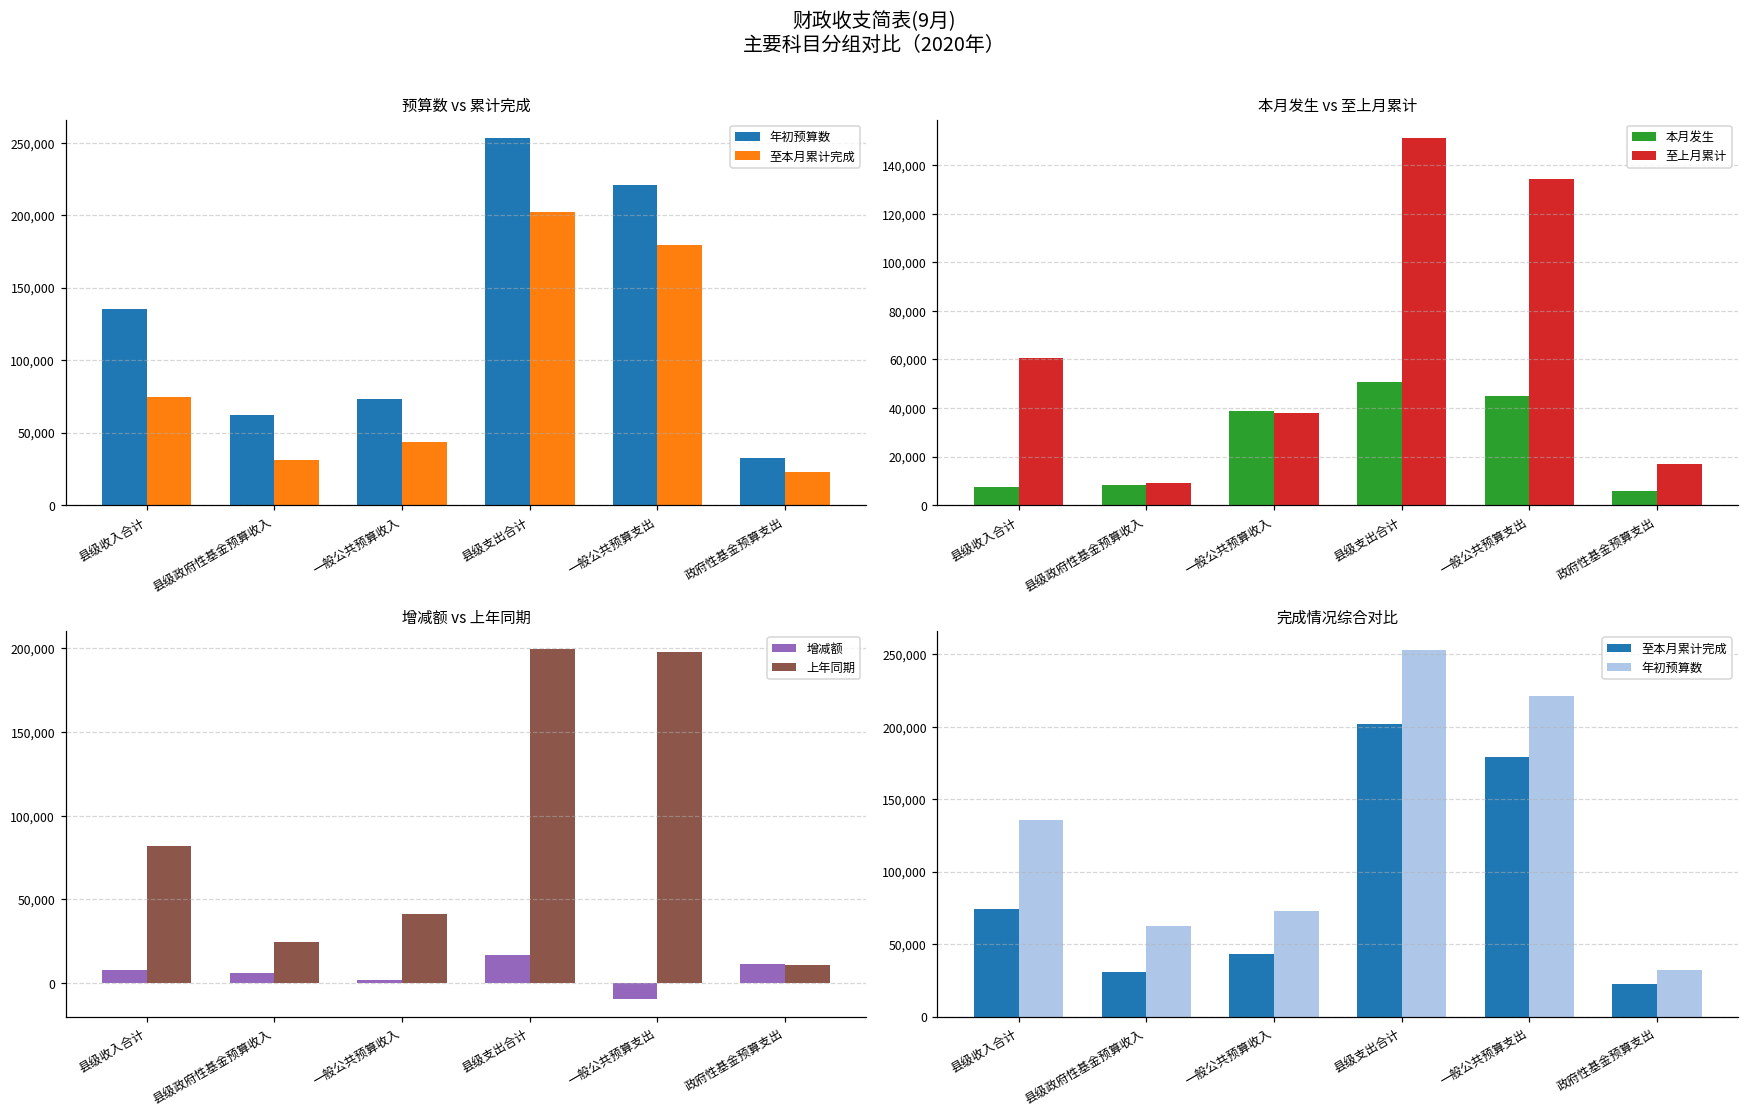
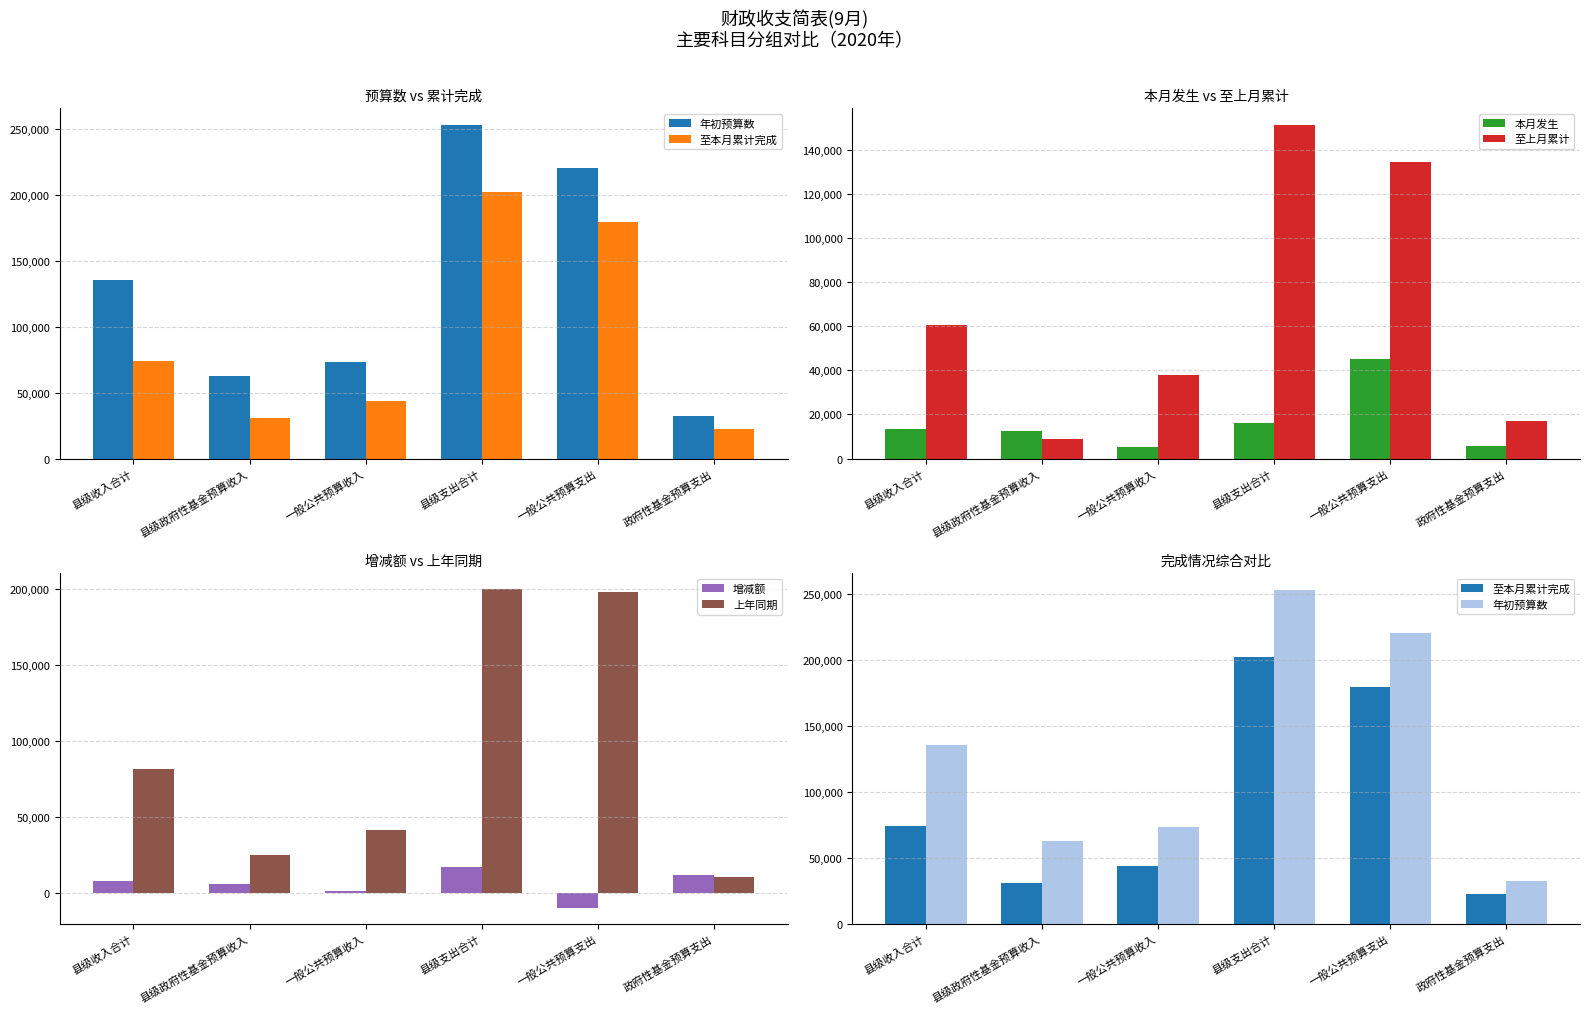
  {
    "本月发生 vs 至上月累计": {
      "本月发生": {
-       "县级收入合计": "7,000",
-       "县级政府性基金预算收入": "8,000",
-       "一般公共预算收入": "39,000",
-       "县级支出合计": "51,000",
+       "县级收入合计": "14,000",
+       "县级政府性基金预算收入": "12,000",
+       "一般公共预算收入": "5,000",
+       "县级支出合计": "16,000",
        "一般公共预算支出": "45,000",
        "政府性基金预算支出": "6,000"
      },
      "至上月累计": {
        "县级收入合计": "61,000",
        "县级政府性基金预算收入": "9,000",
        "一般公共预算收入": "38,000",
        "县级支出合计": "151,000",
        "一般公共预算支出": "134,000",
        "政府性基金预算支出": "17,000"
      }
    },
    "增减额 vs 上年同期": {
      "增减额": {
        "县级收入合计": "8,000",
        "县级政府性基金预算收入": "6,000",
        "一般公共预算收入": "2,000",
        "县级支出合计": "17,000",
        "一般公共预算支出": "-9,000",
        "政府性基金预算支出": "12,000"
      },
      "上年同期": {
        "县级收入合计": "82,000",
        "县级政府性基金预算收入": "25,000",
        "一般公共预算收入": "42,000",
        "县级支出合计": "200,000",
        "一般公共预算支出": "198,000",
        "政府性基金预算支出": "11,000"
      }
    },
    "完成情况综合对比": {
      "至本月累计完成": {
        "县级收入合计": "74,000",
        "县级政府性基金预算收入": "31,000",
        "一般公共预算收入": "43,000",
        "县级支出合计": "202,000",
        "一般公共预算支出": "179,000",
        "政府性基金预算支出": "23,000"
      },
      "年初预算数": {
        "县级收入合计": "136,000",
        "县级政府性基金预算收入": "62,000",
        "一般公共预算收入": "73,000",
        "县级支出合计": "253,000",
        "一般公共预算支出": "221,000",
        "政府性基金预算支出": "32,000"
      }
    }
  }
